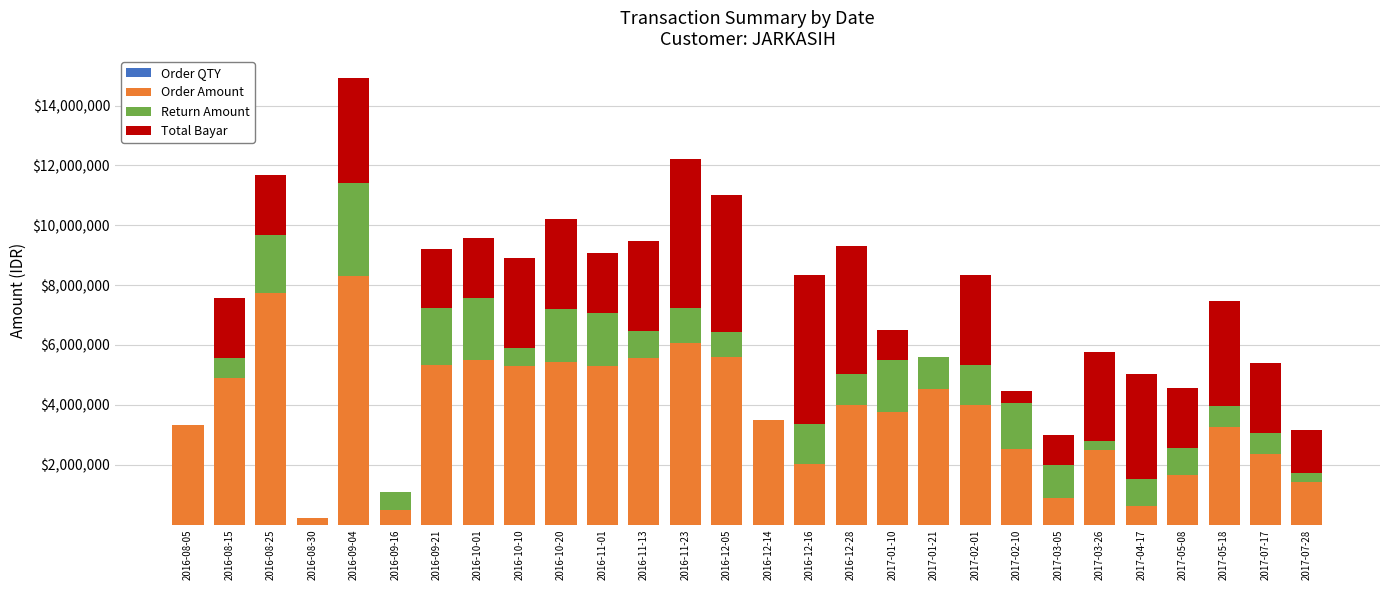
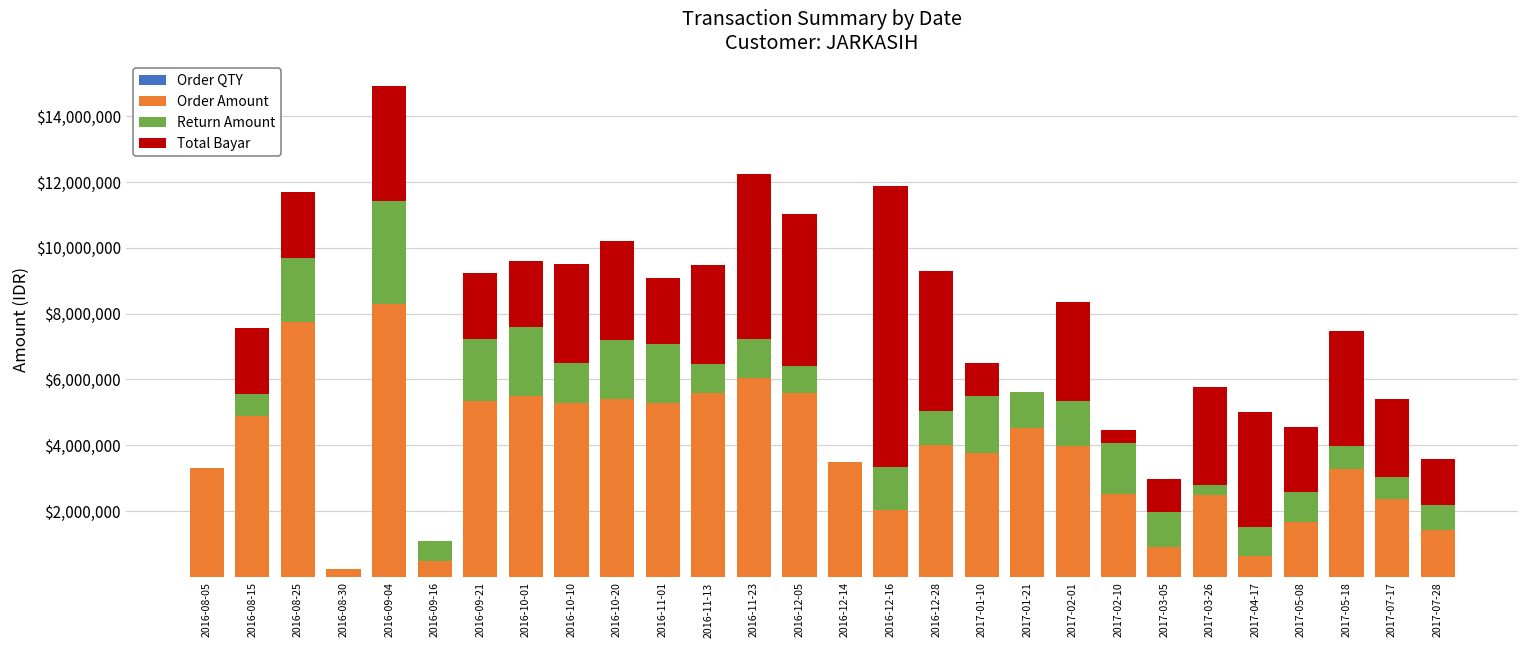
  {
    "Order Amount": {
      "2016-08-05": "$3,300,000",
      "2016-08-15": "$4,900,000",
      "2016-08-25": "$7,700,000",
      "2016-08-30": "$200,000",
      "2016-09-04": "$8,300,000",
      "2016-09-16": "$500,000",
      "2016-09-21": "$5,300,000",
      "2016-10-01": "$5,500,000",
      "2016-10-10": "$5,300,000",
      "2016-10-20": "$5,400,000",
      "2016-11-01": "$5,300,000",
      "2016-11-13": "$5,600,000",
      "2016-11-23": "$6,100,000",
      "2016-12-05": "$5,600,000",
      "2016-12-14": "$3,500,000",
      "2016-12-16": "$2,000,000",
      "2016-12-28": "$4,000,000",
      "2017-01-10": "$3,800,000",
      "2017-01-21": "$4,500,000",
      "2017-02-01": "$4,000,000",
      "2017-02-10": "$2,500,000",
      "2017-03-05": "$900,000",
      "2017-03-26": "$2,500,000",
      "2017-04-17": "$600,000",
      "2017-05-08": "$1,700,000",
      "2017-05-18": "$3,300,000",
      "2017-07-17": "$2,400,000",
      "2017-07-28": "$1,400,000"
    },
    "Return Amount": {
      "2016-08-05": "$0",
      "2016-08-15": "$700,000",
      "2016-08-25": "$1,900,000",
      "2016-08-30": "$0",
      "2016-09-04": "$3,100,000",
      "2016-09-16": "$600,000",
      "2016-09-21": "$1,900,000",
      "2016-10-01": "$2,100,000",
-     "2016-10-10": "$600,000",
+     "2016-10-10": "$1,200,000",
      "2016-10-20": "$1,800,000",
      "2016-11-01": "$1,800,000",
      "2016-11-13": "$900,000",
      "2016-11-23": "$1,200,000",
      "2016-12-05": "$800,000",
      "2016-12-14": "$0",
      "2016-12-16": "$1,300,000",
      "2016-12-28": "$1,000,000",
      "2017-01-10": "$1,800,000",
      "2017-01-21": "$1,100,000",
      "2017-02-01": "$1,400,000",
      "2017-02-10": "$1,600,000",
      "2017-03-05": "$1,100,000",
      "2017-03-26": "$300,000",
      "2017-04-17": "$900,000",
      "2017-05-08": "$900,000",
      "2017-05-18": "$700,000",
      "2017-07-17": "$700,000",
-     "2017-07-28": "$300,000"
+     "2017-07-28": "$800,000"
    },
    "Total Bayar": {
      "2016-08-05": "$0",
      "2016-08-15": "$2,000,000",
      "2016-08-25": "$2,000,000",
      "2016-08-30": "$0",
      "2016-09-04": "$3,500,000",
      "2016-09-16": "$0",
      "2016-09-21": "$2,000,000",
      "2016-10-01": "$2,000,000",
      "2016-10-10": "$3,000,000",
      "2016-10-20": "$3,000,000",
      "2016-11-01": "$2,000,000",
      "2016-11-13": "$3,000,000",
      "2016-11-23": "$5,000,000",
      "2016-12-05": "$4,600,000",
      "2016-12-14": "$0",
-     "2016-12-16": "$5,000,000",
+     "2016-12-16": "$8,500,000",
      "2016-12-28": "$4,300,000",
      "2017-01-10": "$1,000,000",
      "2017-01-21": "$0",
      "2017-02-01": "$3,000,000",
      "2017-02-10": "$400,000",
      "2017-03-05": "$1,000,000",
      "2017-03-26": "$3,000,000",
      "2017-04-17": "$3,500,000",
      "2017-05-08": "$2,000,000",
      "2017-05-18": "$3,500,000",
      "2017-07-17": "$2,400,000",
      "2017-07-28": "$1,400,000"
    }
  }
